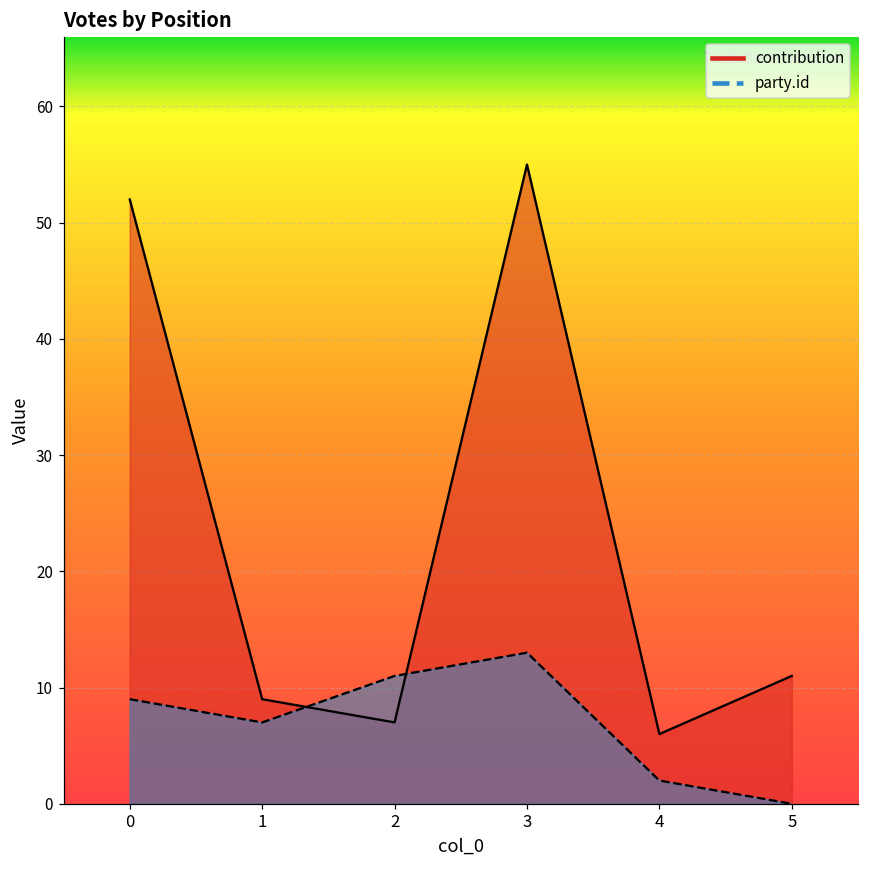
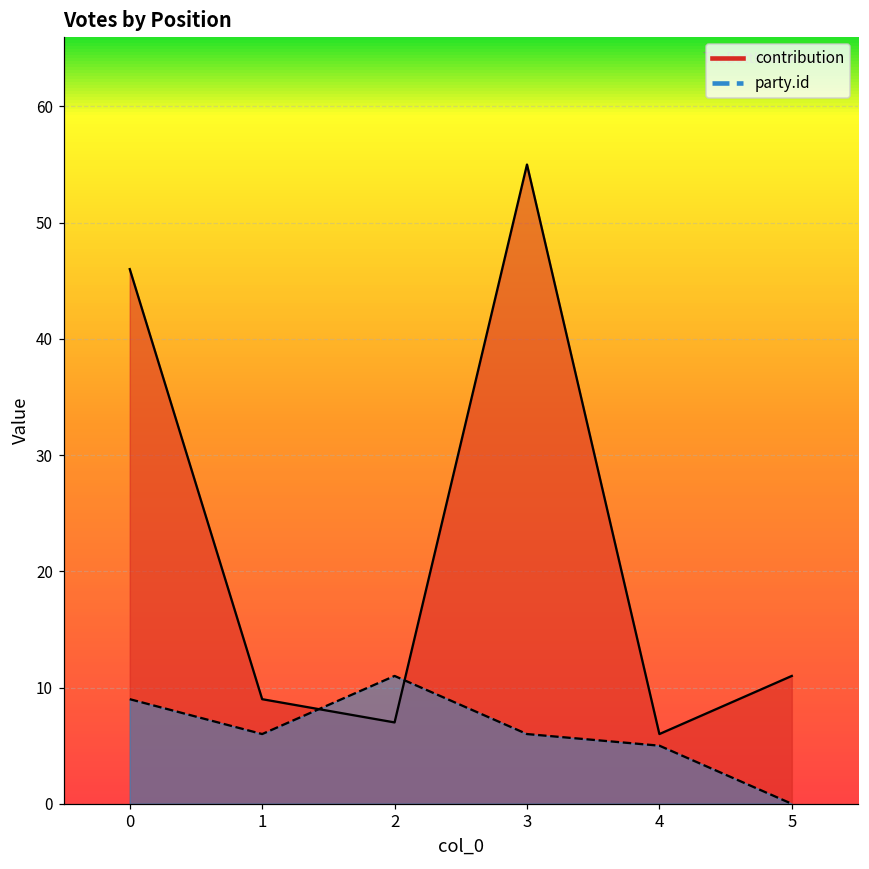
  {
    "contribution": {
-     "0": 52,
+     "0": 46,
      "1": 9,
      "2": 7,
      "3": 55,
      "4": 6,
      "5": 11
    },
    "party.id": {
      "0": 9,
-     "1": 7,
+     "1": 6,
      "2": 11,
-     "3": 13,
-     "4": 2,
+     "3": 6,
+     "4": 5,
      "5": 0
    }
  }
